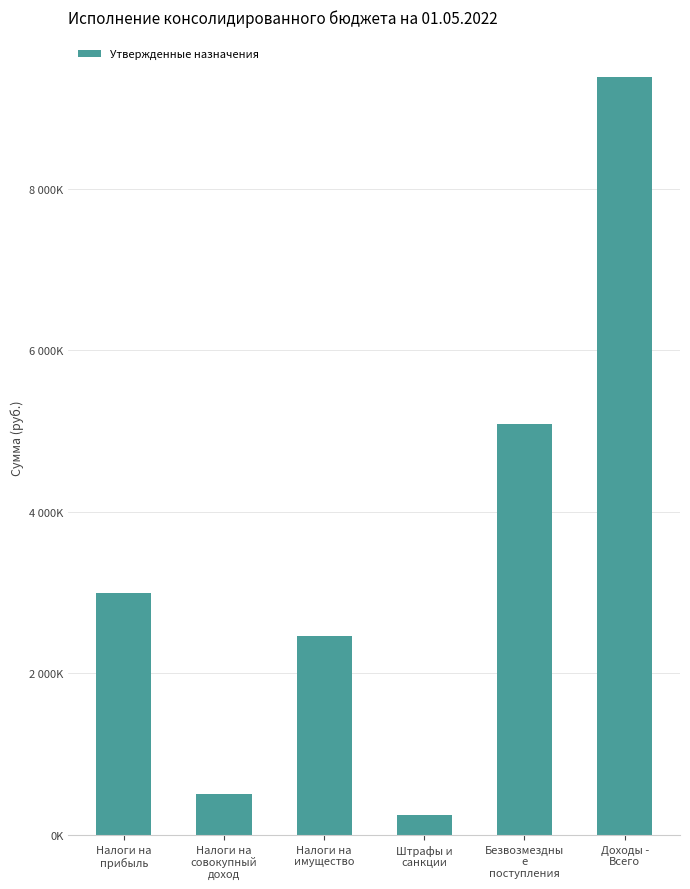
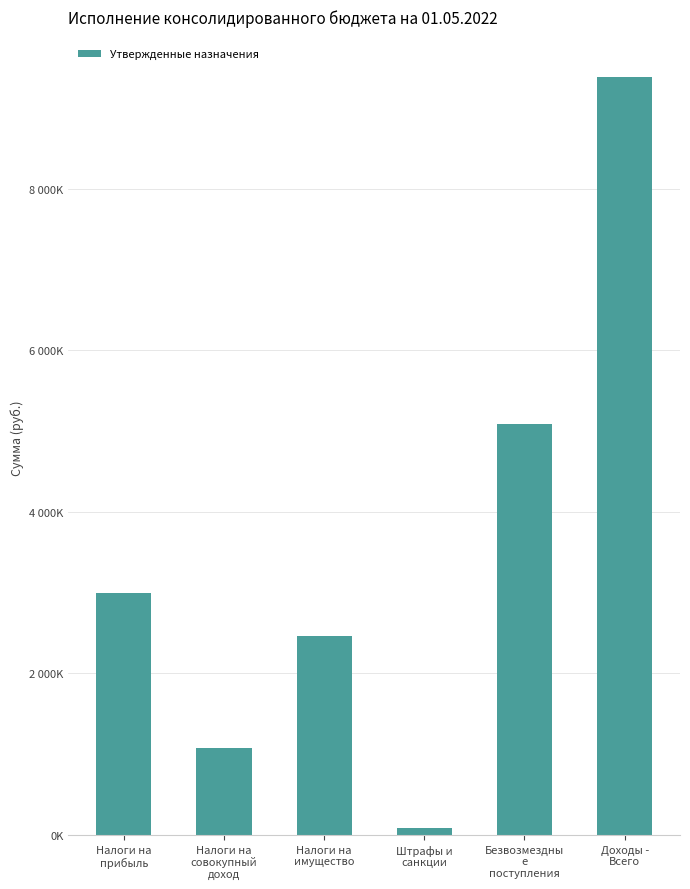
  {
    "Налоги на прибыль": 3000000,
-   "Налоги на совокупный доход": 500000,
+   "Налоги на совокупный доход": 1100000,
    "Налоги на имущество": 2500000,
-   "Штрафы и санкции": 200000,
+   "Штрафы и санкции": 100000,
    "Безвозмездны е поступления": 5100000,
    "Доходы - Всего": 9400000
  }
